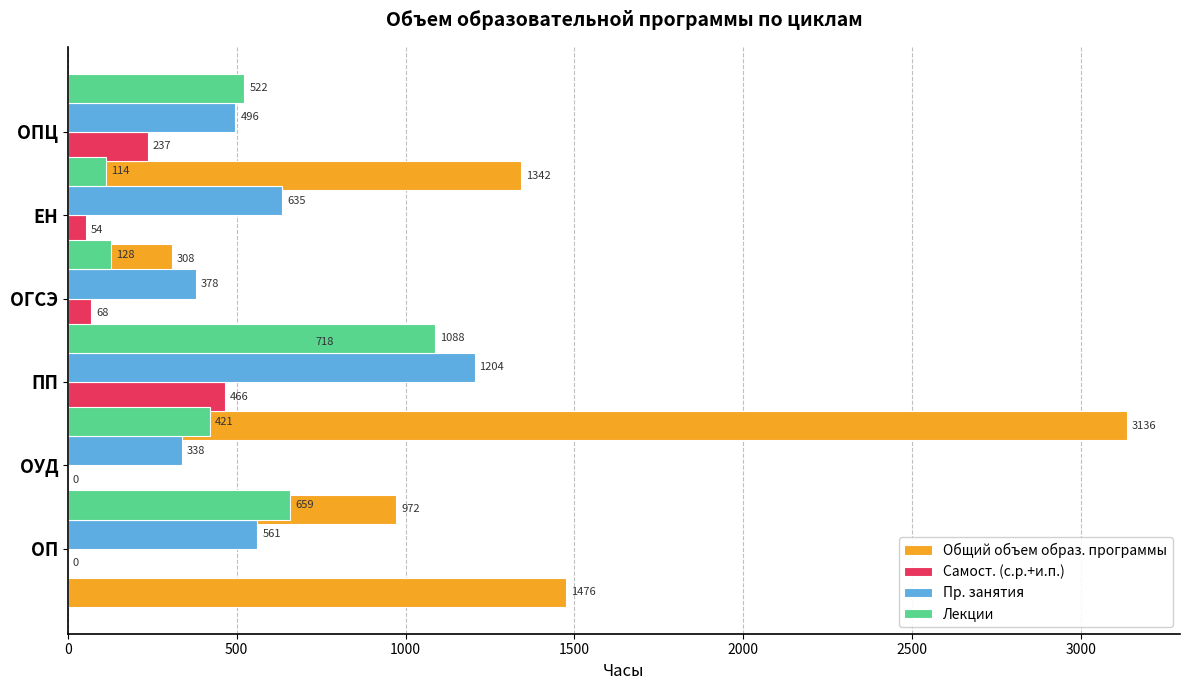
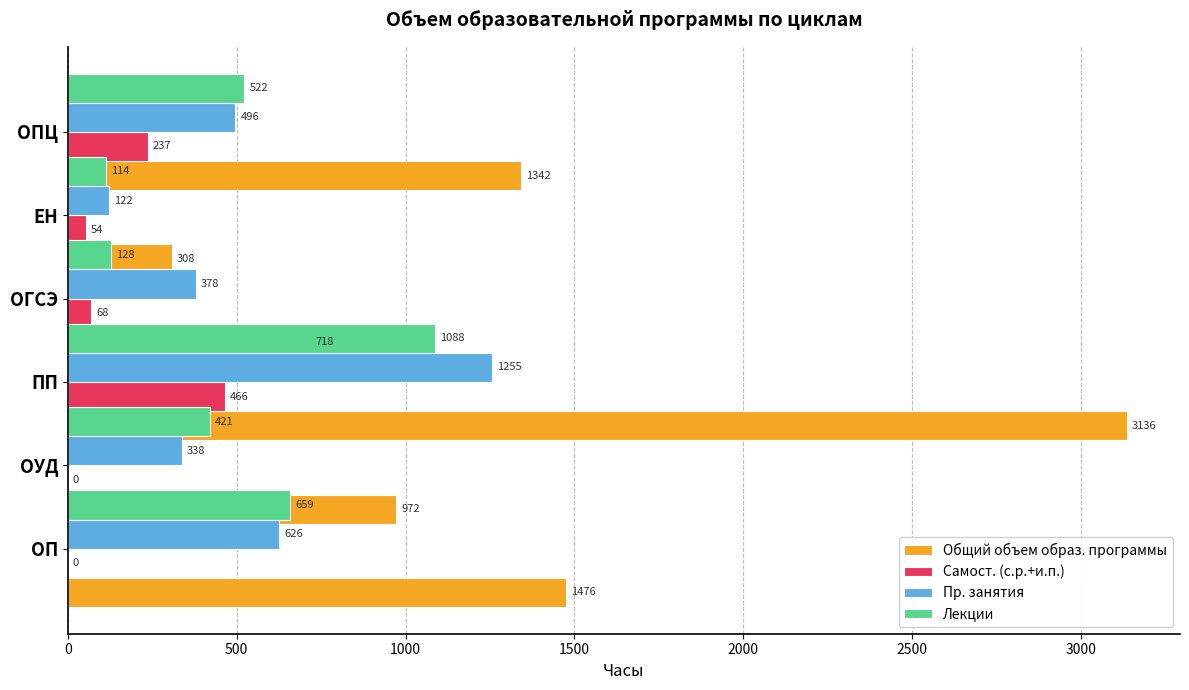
  {
    "Самост. (с.р.+и.п.)": {
      "ОПЦ": 237,
      "ЕН": 54,
      "ОГСЭ": 68,
      "ПП": 466,
      "ОУД": 0,
      "ОП": 0
    },
    "Пр. занятия": {
      "ОПЦ": 496,
-     "ЕН": 635,
+     "ЕН": 122,
      "ОГСЭ": 378,
-     "ПП": 1204,
+     "ПП": 1255,
      "ОУД": 338,
-     "ОП": 561
+     "ОП": 626
    }
  }
